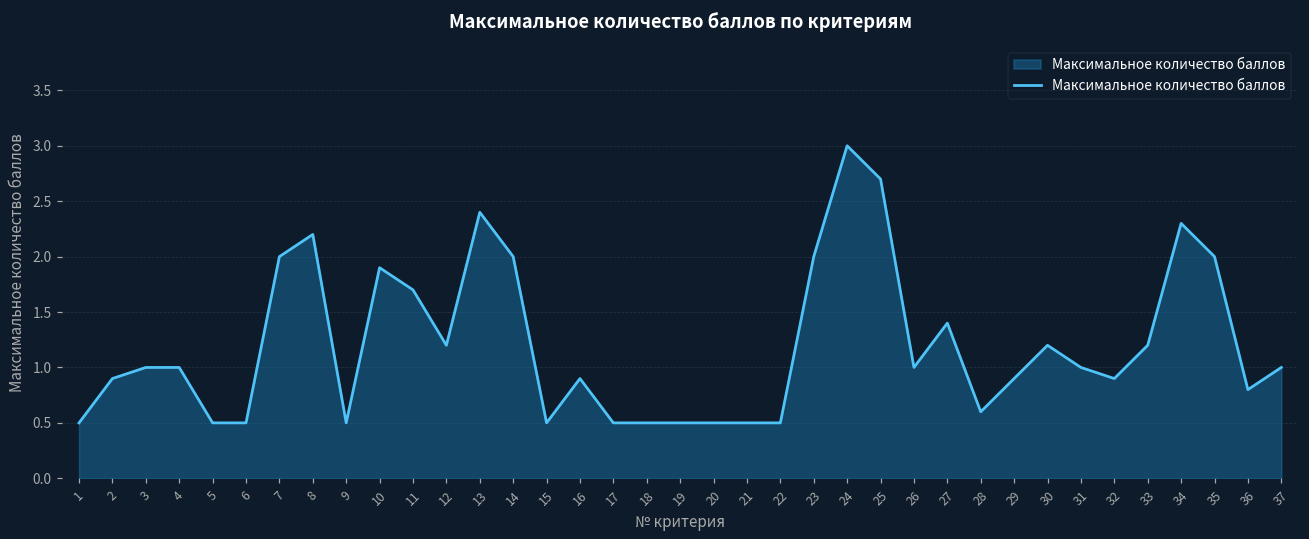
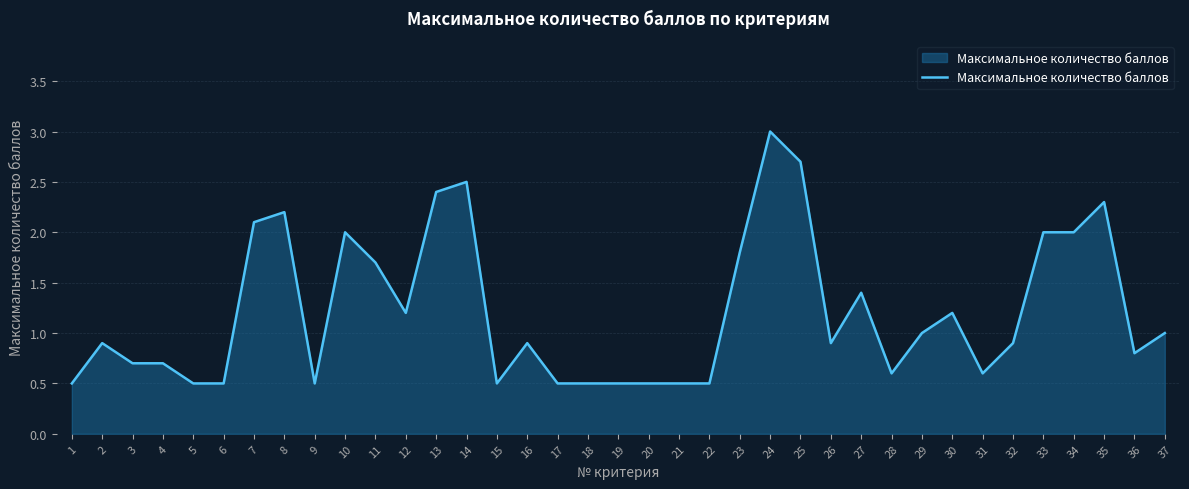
  {
    "1": 0.5,
    "2": 0.9,
-   "3": 1.0,
-   "4": 1.0,
+   "3": 0.7,
+   "4": 0.7,
    "5": 0.5,
    "6": 0.5,
-   "7": 2.0,
+   "7": 2.1,
    "8": 2.2,
    "9": 0.5,
-   "10": 1.9,
+   "10": 2.0,
    "11": 1.7,
    "12": 1.2,
    "13": 2.4,
-   "14": 2.0,
+   "14": 2.5,
    "15": 0.5,
    "16": 0.9,
    "17": 0.5,
    "18": 0.5,
    "19": 0.5,
    "20": 0.5,
    "21": 0.5,
    "22": 0.5,
-   "23": 2.0,
+   "23": 1.8,
    "24": 3.0,
    "25": 2.7,
-   "26": 1.0,
+   "26": 0.9,
    "27": 1.4,
    "28": 0.6,
-   "29": 0.9,
+   "29": 1.0,
    "30": 1.2,
-   "31": 1.0,
+   "31": 0.6,
    "32": 0.9,
-   "33": 1.2,
-   "34": 2.3,
-   "35": 2.0,
+   "33": 2.0,
+   "34": 2.0,
+   "35": 2.3,
    "36": 0.8,
    "37": 1.0
  }
